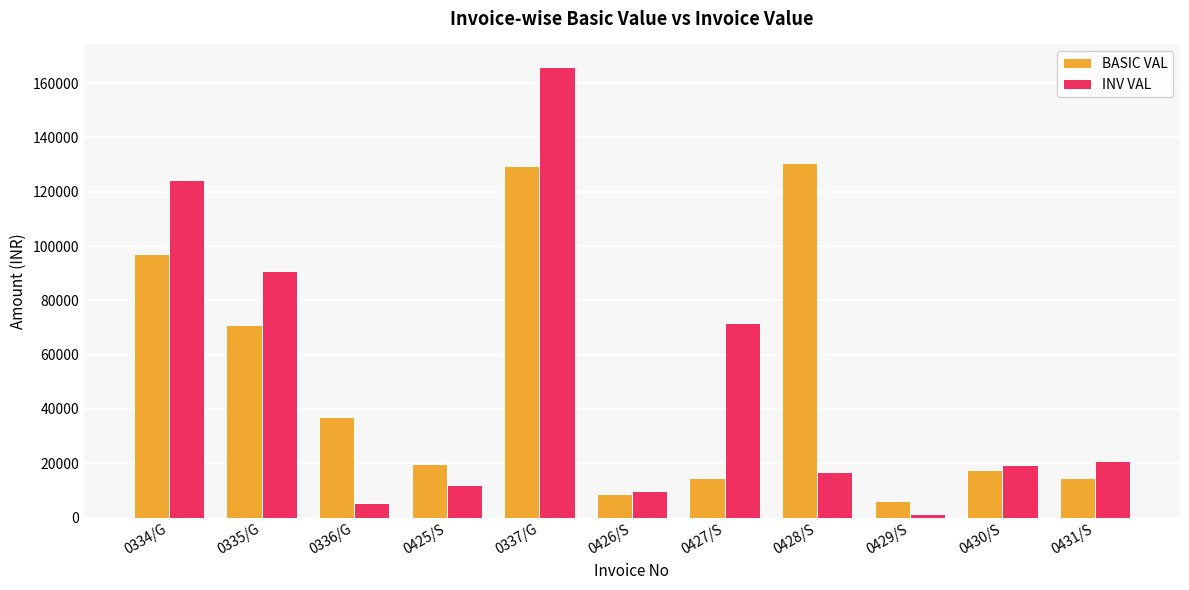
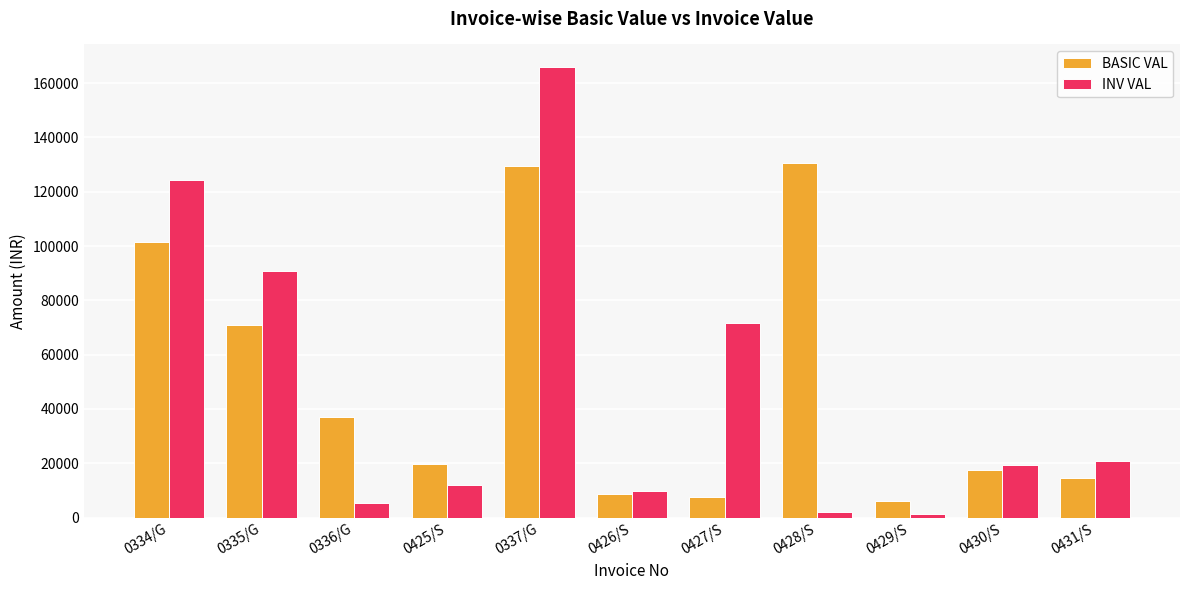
  {
    "BASIC VAL": {
-     "0334/G": 97000,
+     "0334/G": 102000,
      "0335/G": 71000,
      "0336/G": 37000,
      "0425/S": 20000,
      "0337/G": 130000,
      "0426/S": 9000,
-     "0427/S": 14000,
+     "0427/S": 8000,
      "0428/S": 130000,
      "0429/S": 6000,
      "0430/S": 17000,
      "0431/S": 14000
    },
    "INV VAL": {
      "0334/G": 124000,
      "0335/G": 91000,
      "0336/G": 5000,
      "0425/S": 12000,
      "0337/G": 166000,
      "0426/S": 10000,
      "0427/S": 71000,
-     "0428/S": 17000,
+     "0428/S": 2000,
      "0429/S": 1000,
      "0430/S": 19000,
      "0431/S": 21000
    }
  }
